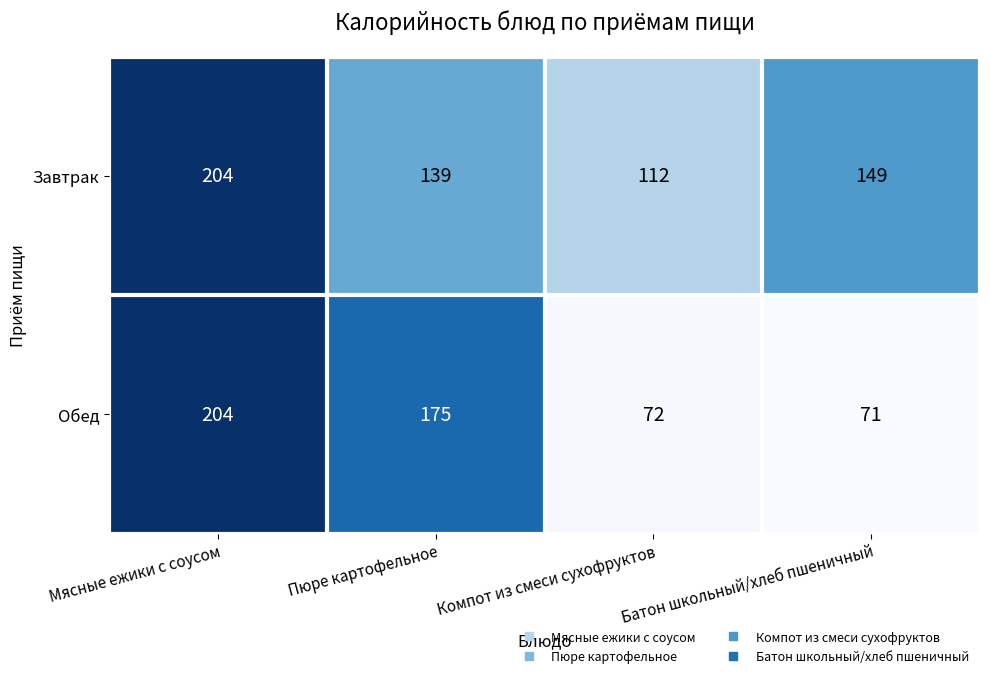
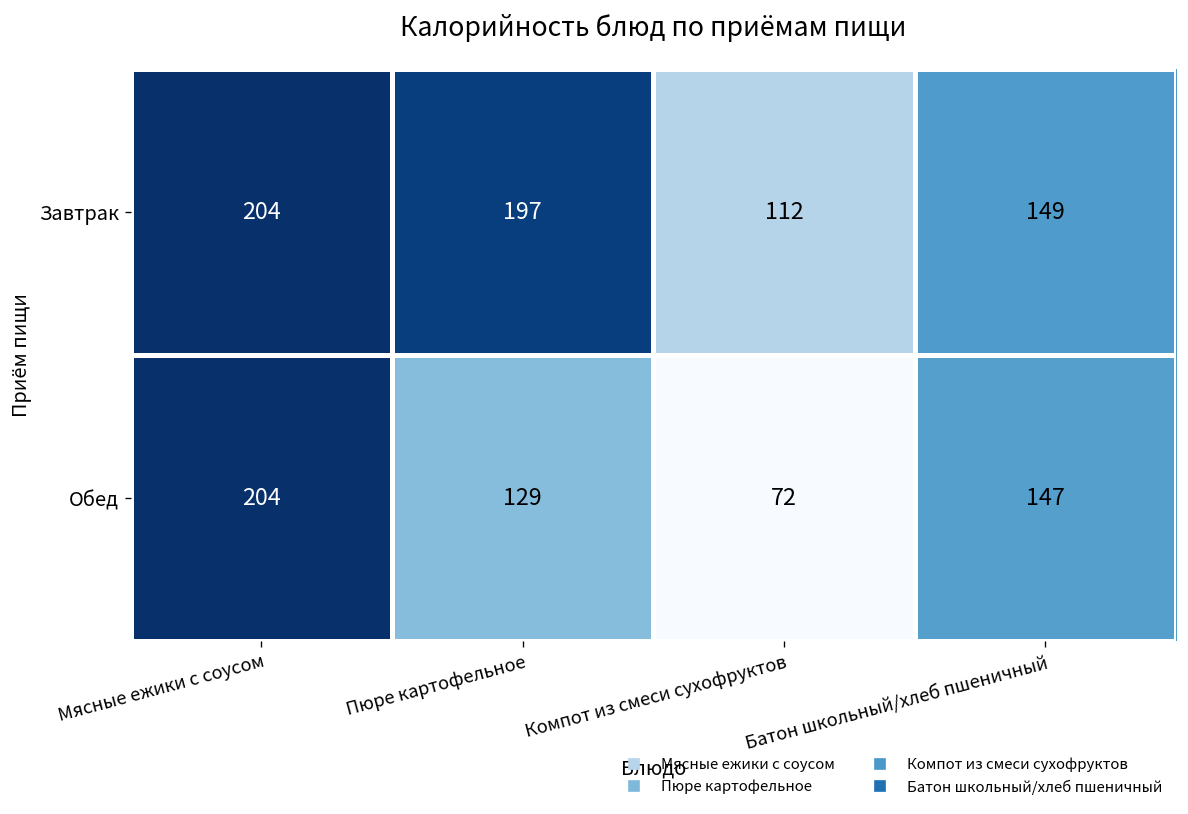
  {
    "Завтрак": {
      "Мясные ежики с соусом": 204,
-     "Пюре картофельное": 139,
+     "Пюре картофельное": 197,
      "Компот из смеси сухофруктов": 112,
      "Батон школьный/хлеб пшеничный": 149
    },
    "Обед": {
      "Мясные ежики с соусом": 204,
-     "Пюре картофельное": 175,
+     "Пюре картофельное": 129,
      "Компот из смеси сухофруктов": 72,
-     "Батон школьный/хлеб пшеничный": 71
+     "Батон школьный/хлеб пшеничный": 147
    }
  }
